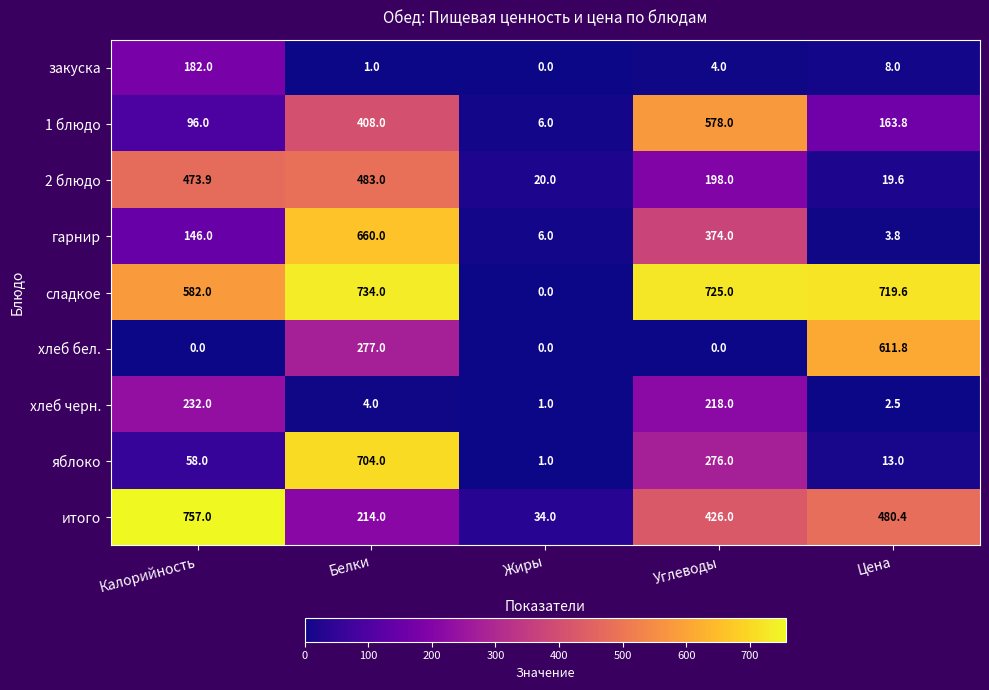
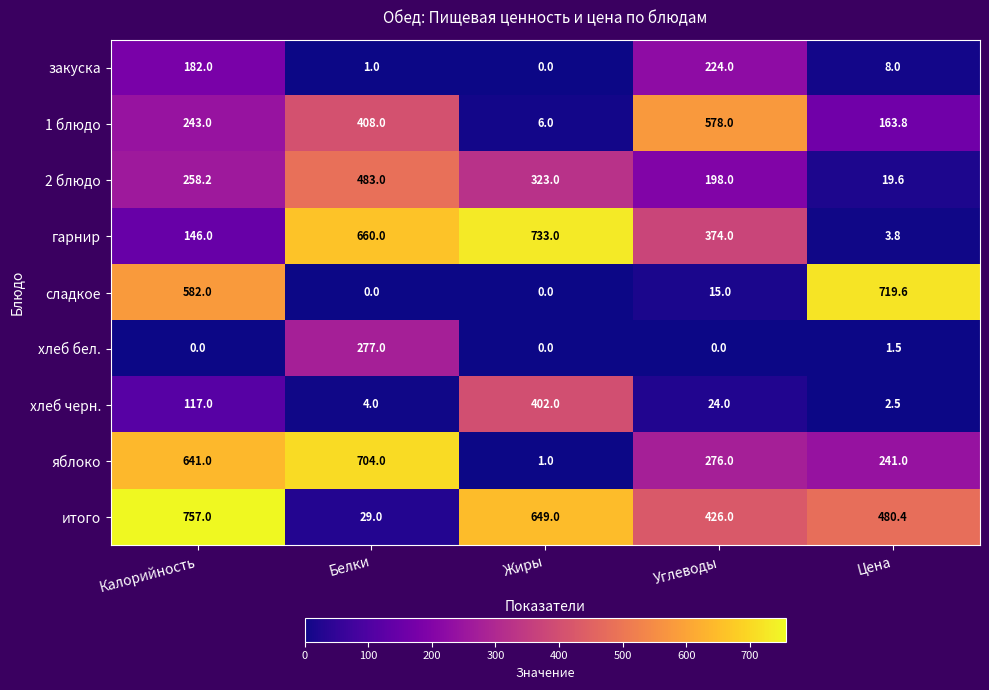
  {
    "закуска": {
      "Калорийность": 182.0,
      "Белки": 1.0,
      "Жиры": 0.0,
-     "Углеводы": 4.0,
+     "Углеводы": 224.0,
      "Цена": 8.0
    },
    "1 блюдо": {
-     "Калорийность": 96.0,
+     "Калорийность": 243.0,
      "Белки": 408.0,
      "Жиры": 6.0,
      "Углеводы": 578.0,
      "Цена": 163.8
    },
    "2 блюдо": {
-     "Калорийность": 473.9,
+     "Калорийность": 258.2,
      "Белки": 483.0,
-     "Жиры": 20.0,
+     "Жиры": 323.0,
      "Углеводы": 198.0,
      "Цена": 19.6
    },
    "гарнир": {
      "Калорийность": 146.0,
      "Белки": 660.0,
-     "Жиры": 6.0,
+     "Жиры": 733.0,
      "Углеводы": 374.0,
      "Цена": 3.8
    },
    "сладкое": {
      "Калорийность": 582.0,
-     "Белки": 734.0,
+     "Белки": 0.0,
      "Жиры": 0.0,
-     "Углеводы": 725.0,
+     "Углеводы": 15.0,
      "Цена": 719.6
    },
    "хлеб бел.": {
      "Калорийность": 0.0,
      "Белки": 277.0,
      "Жиры": 0.0,
      "Углеводы": 0.0,
-     "Цена": 611.8
+     "Цена": 1.5
    },
    "хлеб черн.": {
-     "Калорийность": 232.0,
+     "Калорийность": 117.0,
      "Белки": 4.0,
-     "Жиры": 1.0,
-     "Углеводы": 218.0,
+     "Жиры": 402.0,
+     "Углеводы": 24.0,
      "Цена": 2.5
    },
    "яблоко": {
-     "Калорийность": 58.0,
+     "Калорийность": 641.0,
      "Белки": 704.0,
      "Жиры": 1.0,
      "Углеводы": 276.0,
-     "Цена": 13.0
+     "Цена": 241.0
    },
    "итого": {
      "Калорийность": 757.0,
-     "Белки": 214.0,
-     "Жиры": 34.0,
+     "Белки": 29.0,
+     "Жиры": 649.0,
      "Углеводы": 426.0,
      "Цена": 480.4
    }
  }
